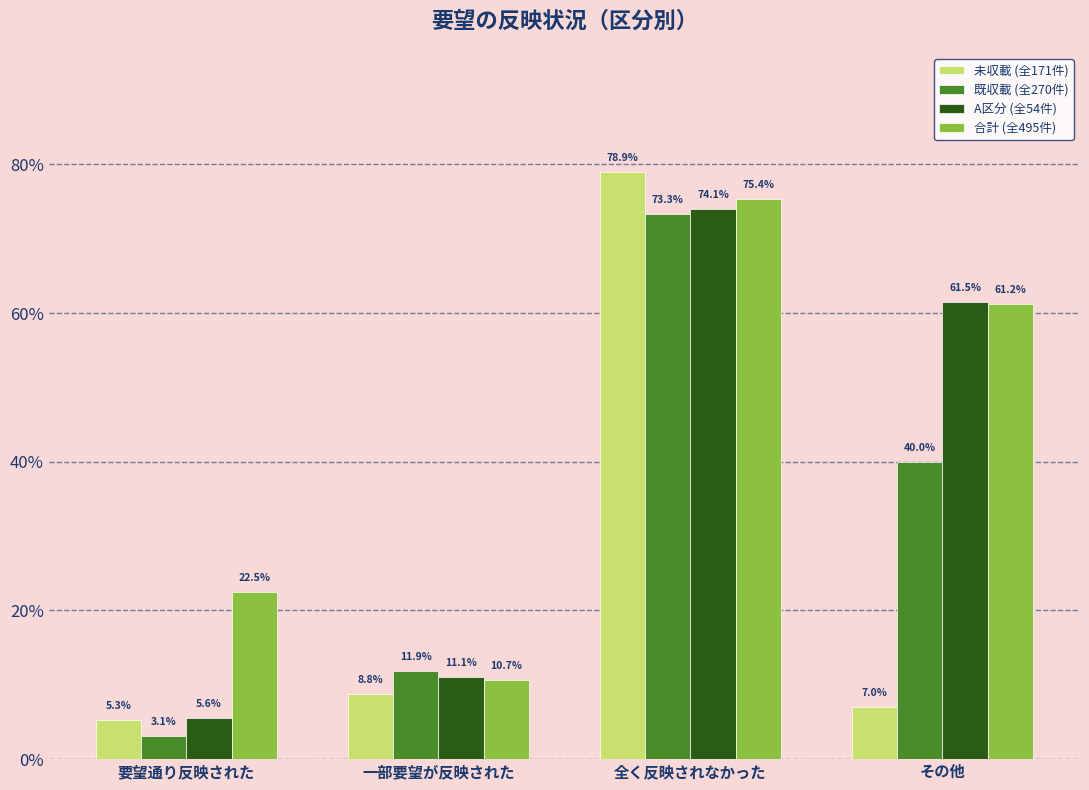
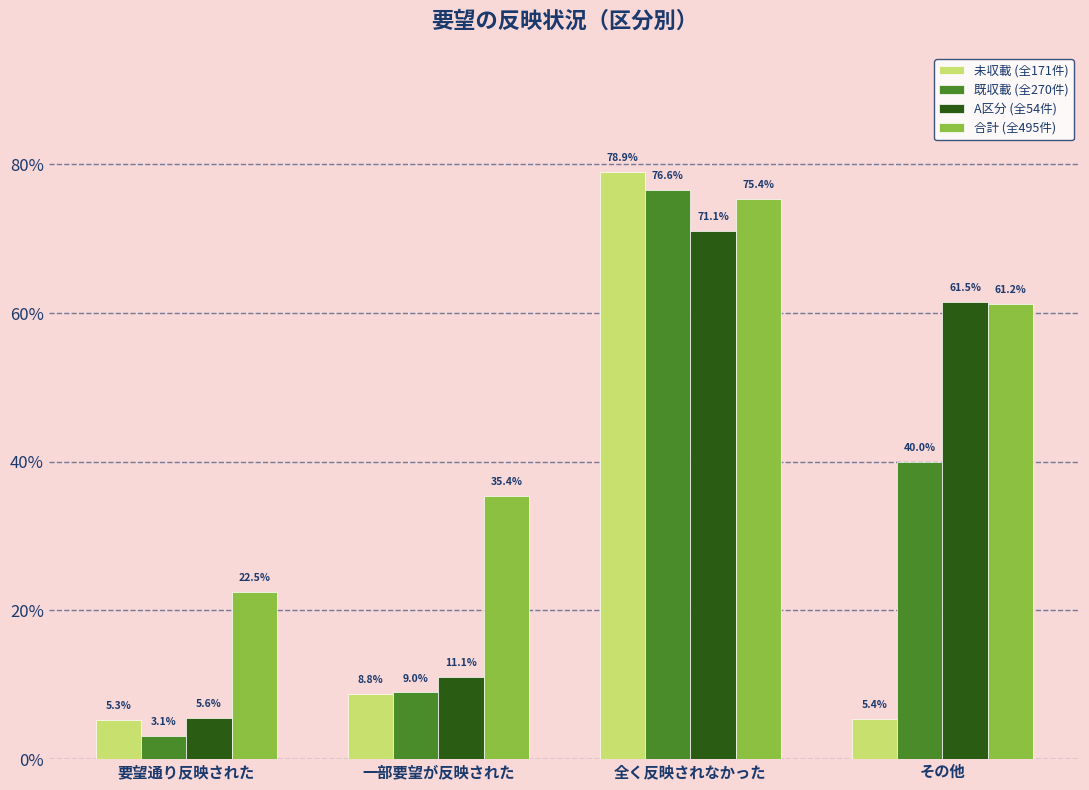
  {
    "未収載 (全171件)": {
      "要望通り反映された": "5.3%",
      "一部要望が反映された": "8.8%",
      "全く反映されなかった": "78.9%",
-     "その他": "7.0%"
+     "その他": "5.4%"
    },
    "既収載 (全270件)": {
      "要望通り反映された": "3.1%",
-     "一部要望が反映された": "11.9%",
-     "全く反映されなかった": "73.3%",
+     "一部要望が反映された": "9.0%",
+     "全く反映されなかった": "76.6%",
      "その他": "40.0%"
    },
    "A区分 (全54件)": {
      "要望通り反映された": "5.6%",
      "一部要望が反映された": "11.1%",
-     "全く反映されなかった": "74.1%",
+     "全く反映されなかった": "71.1%",
      "その他": "61.5%"
    },
    "合計 (全495件)": {
      "要望通り反映された": "22.5%",
-     "一部要望が反映された": "10.7%",
+     "一部要望が反映された": "35.4%",
      "全く反映されなかった": "75.4%",
      "その他": "61.2%"
    }
  }
